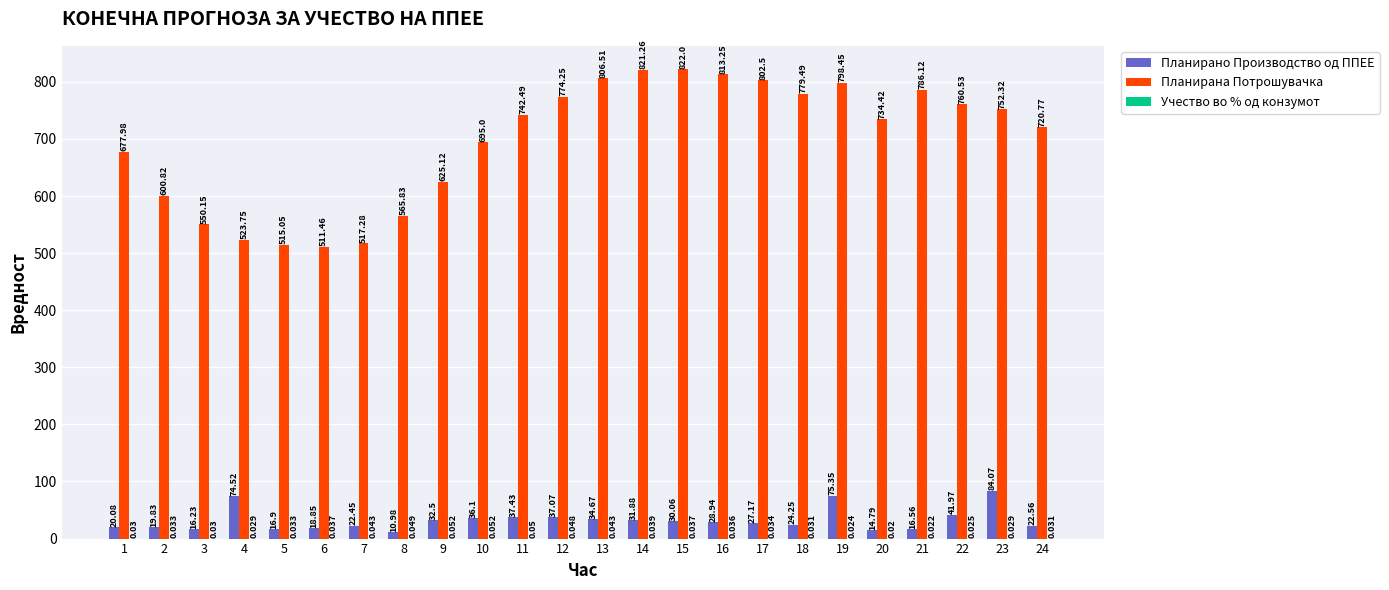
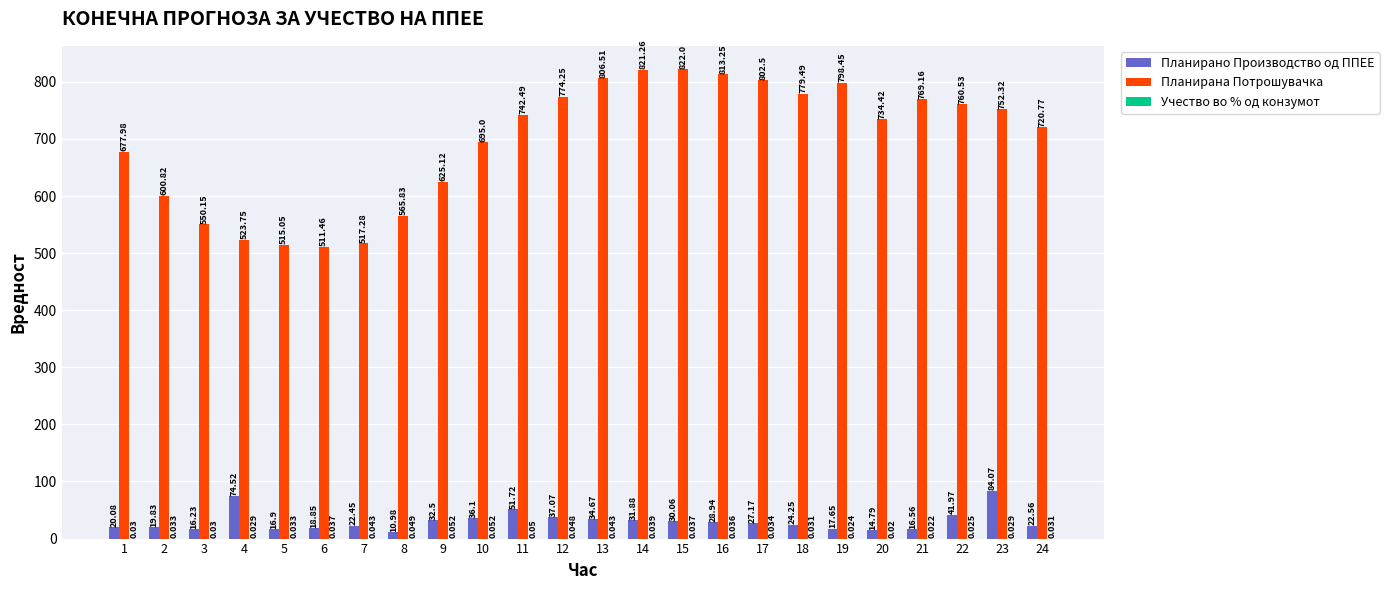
  {
    "Планирано Производство од ППЕЕ": {
      "1": 20.08,
      "2": 19.83,
      "3": 16.23,
      "4": 74.52,
      "5": 16.9,
      "6": 18.85,
      "7": 22.45,
      "8": 10.98,
      "9": 32.5,
      "10": 36.1,
-     "11": 37.43,
+     "11": 51.72,
      "12": 37.07,
      "13": 34.67,
      "14": 31.88,
      "15": 30.06,
      "16": 28.94,
      "17": 27.17,
      "18": 24.25,
-     "19": 75.35,
+     "19": 17.65,
      "20": 14.79,
      "21": 16.56,
      "22": 41.97,
      "23": 84.07,
      "24": 22.56
    },
    "Планирана Потрошувачка": {
      "1": 677.98,
      "2": 600.82,
      "3": 550.15,
      "4": 523.75,
      "5": 515.05,
      "6": 511.46,
      "7": 517.28,
      "8": 565.83,
      "9": 625.12,
      "10": 695.0,
      "11": 742.49,
      "12": 774.25,
      "13": 806.51,
      "14": 821.26,
      "15": 822.0,
      "16": 813.25,
      "17": 802.5,
      "18": 779.49,
      "19": 798.45,
      "20": 734.42,
-     "21": 786.12,
+     "21": 769.16,
      "22": 760.53,
      "23": 752.32,
      "24": 720.77
    },
    "Учество во % од конзумот": {
      "1": 0.03,
      "2": 0.033,
      "3": 0.03,
      "4": 0.029,
      "5": 0.033,
      "6": 0.037,
      "7": 0.043,
      "8": 0.049,
      "9": 0.052,
      "10": 0.052,
      "11": 0.05,
      "12": 0.048,
      "13": 0.043,
      "14": 0.039,
      "15": 0.037,
      "16": 0.036,
      "17": 0.034,
      "18": 0.031,
      "19": 0.024,
      "20": 0.02,
      "21": 0.022,
      "22": 0.025,
      "23": 0.029,
      "24": 0.031
    }
  }
